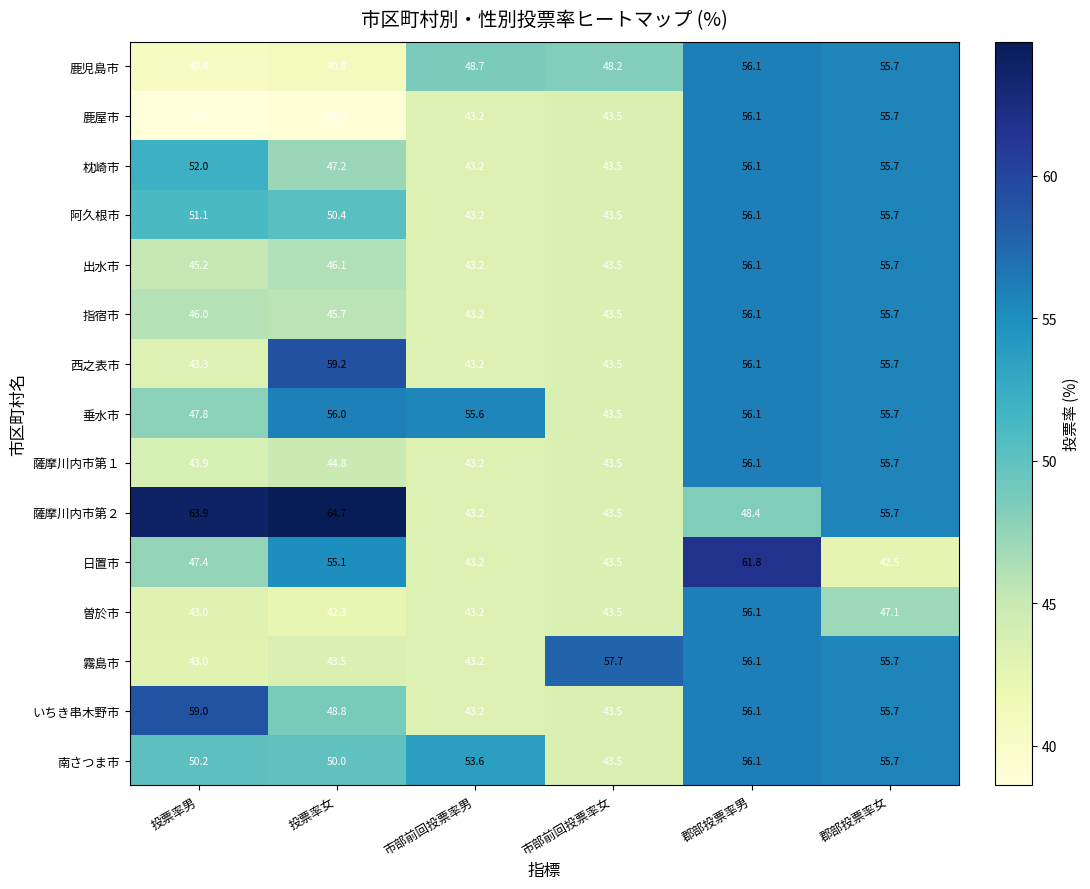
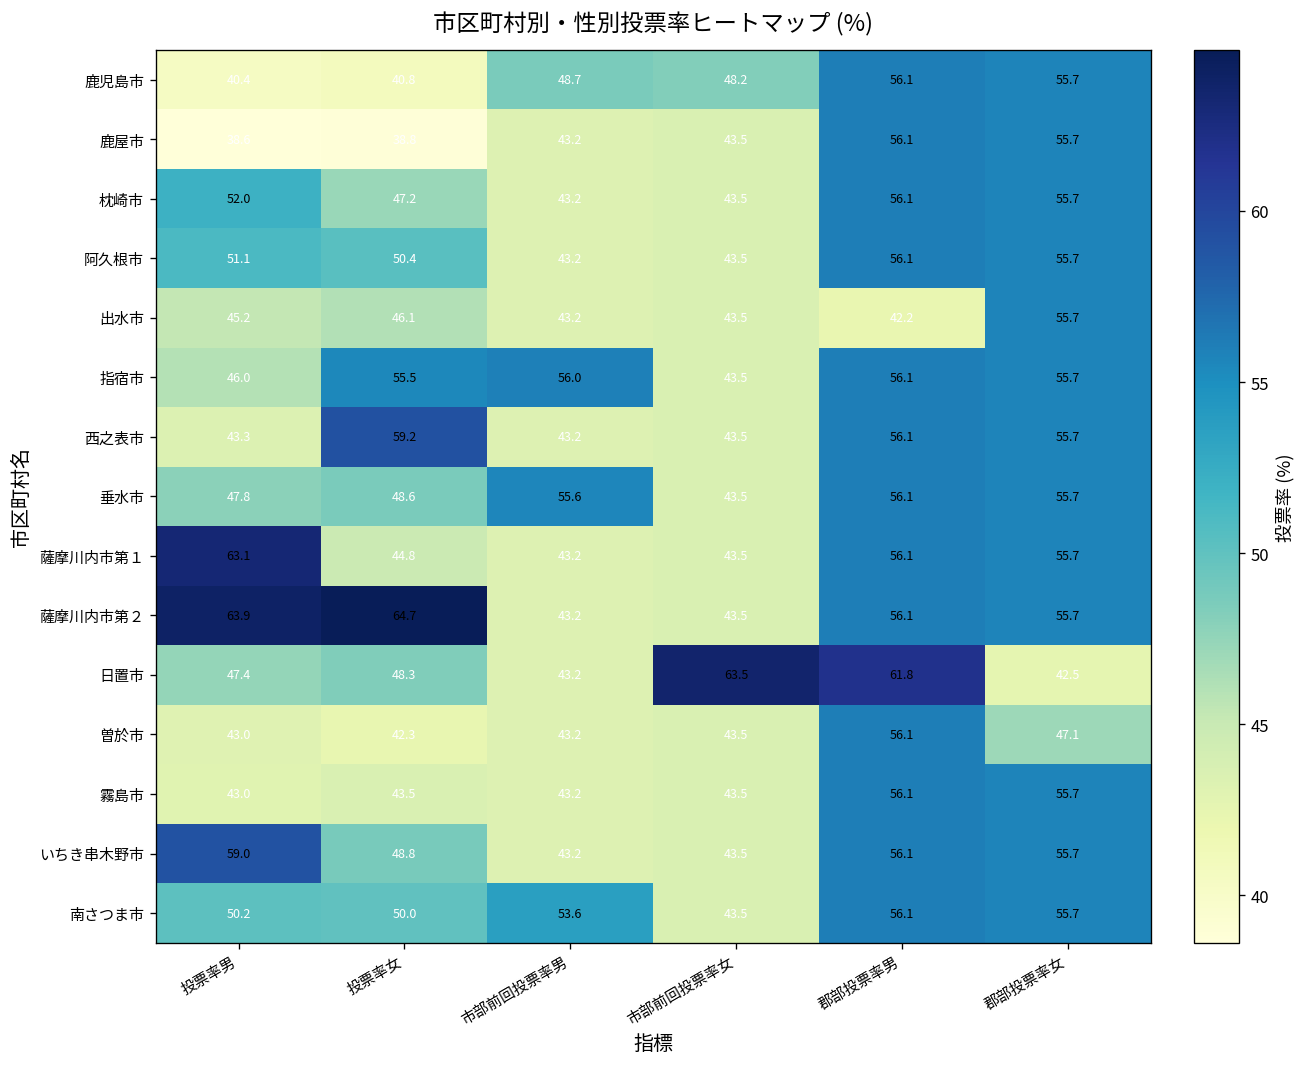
  {
    "鹿児島市": {
      "投票率男": 40.4,
      "投票率女": 40.8,
      "市部前回投票率男": 48.7,
      "市部前回投票率女": 48.2,
      "郡部投票率男": 56.1,
      "郡部投票率女": 55.7
    },
    "鹿屋市": {
      "市部前回投票率男": 43.2,
      "市部前回投票率女": 43.5,
      "郡部投票率男": 56.1,
      "郡部投票率女": 55.7
    },
    "枕崎市": {
      "投票率男": 52.0,
      "投票率女": 47.2,
      "市部前回投票率男": 43.2,
      "市部前回投票率女": 43.5,
      "郡部投票率男": 56.1,
      "郡部投票率女": 55.7
    },
    "阿久根市": {
      "投票率男": 51.1,
      "投票率女": 50.4,
      "市部前回投票率男": 43.2,
      "市部前回投票率女": 43.5,
      "郡部投票率男": 56.1,
      "郡部投票率女": 55.7
    },
    "出水市": {
      "投票率男": 45.2,
      "投票率女": 46.1,
      "市部前回投票率男": 43.2,
      "市部前回投票率女": 43.5,
-     "郡部投票率男": 56.1,
+     "郡部投票率男": 42.2,
      "郡部投票率女": 55.7
    },
    "指宿市": {
      "投票率男": 46.0,
-     "投票率女": 45.7,
-     "市部前回投票率男": 43.2,
+     "投票率女": 55.5,
+     "市部前回投票率男": 56.0,
      "市部前回投票率女": 43.5,
      "郡部投票率男": 56.1,
      "郡部投票率女": 55.7
    },
    "西之表市": {
      "投票率男": 43.3,
      "投票率女": 59.2,
      "市部前回投票率男": 43.2,
      "市部前回投票率女": 43.5,
      "郡部投票率男": 56.1,
      "郡部投票率女": 55.7
    },
    "垂水市": {
      "投票率男": 47.8,
-     "投票率女": 56.0,
+     "投票率女": 48.6,
      "市部前回投票率男": 55.6,
      "市部前回投票率女": 43.5,
      "郡部投票率男": 56.1,
      "郡部投票率女": 55.7
    },
    "薩摩川内市第１": {
-     "投票率男": 43.9,
+     "投票率男": 63.1,
      "投票率女": 44.8,
      "市部前回投票率男": 43.2,
      "市部前回投票率女": 43.5,
      "郡部投票率男": 56.1,
      "郡部投票率女": 55.7
    },
    "薩摩川内市第２": {
      "投票率男": 63.9,
      "投票率女": 64.7,
      "市部前回投票率男": 43.2,
      "市部前回投票率女": 43.5,
-     "郡部投票率男": 48.4,
+     "郡部投票率男": 56.1,
      "郡部投票率女": 55.7
    },
    "日置市": {
      "投票率男": 47.4,
-     "投票率女": 55.1,
+     "投票率女": 48.3,
      "市部前回投票率男": 43.2,
-     "市部前回投票率女": 43.5,
+     "市部前回投票率女": 63.5,
      "郡部投票率男": 61.8,
      "郡部投票率女": 42.5
    },
    "曽於市": {
      "投票率男": 43.0,
      "投票率女": 42.3,
      "市部前回投票率男": 43.2,
      "市部前回投票率女": 43.5,
      "郡部投票率男": 56.1,
      "郡部投票率女": 47.1
    },
    "霧島市": {
      "投票率男": 43.0,
      "投票率女": 43.5,
      "市部前回投票率男": 43.2,
-     "市部前回投票率女": 57.7,
+     "市部前回投票率女": 43.5,
      "郡部投票率男": 56.1,
      "郡部投票率女": 55.7
    },
    "いちき串木野市": {
      "投票率男": 59.0,
      "投票率女": 48.8,
      "市部前回投票率男": 43.2,
      "市部前回投票率女": 43.5,
      "郡部投票率男": 56.1,
      "郡部投票率女": 55.7
    },
    "南さつま市": {
      "投票率男": 50.2,
      "投票率女": 50.0,
      "市部前回投票率男": 53.6,
      "市部前回投票率女": 43.5,
      "郡部投票率男": 56.1,
      "郡部投票率女": 55.7
    }
  }
